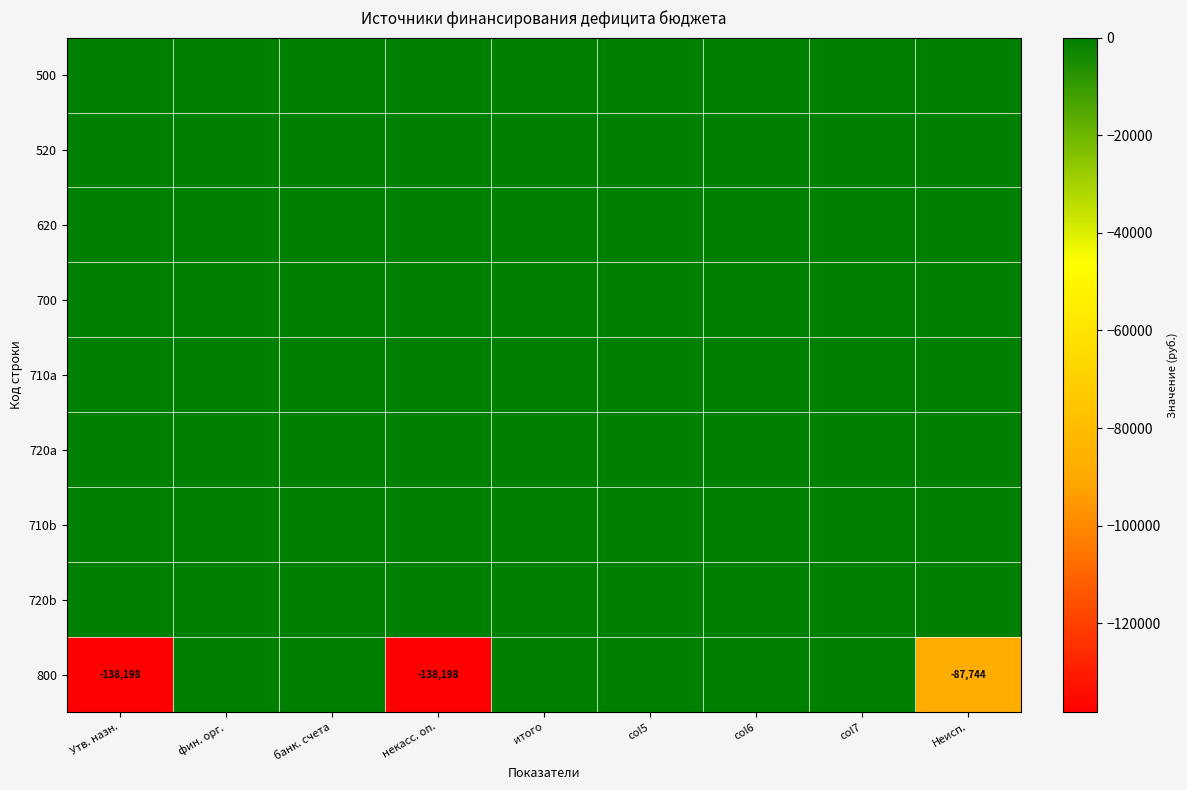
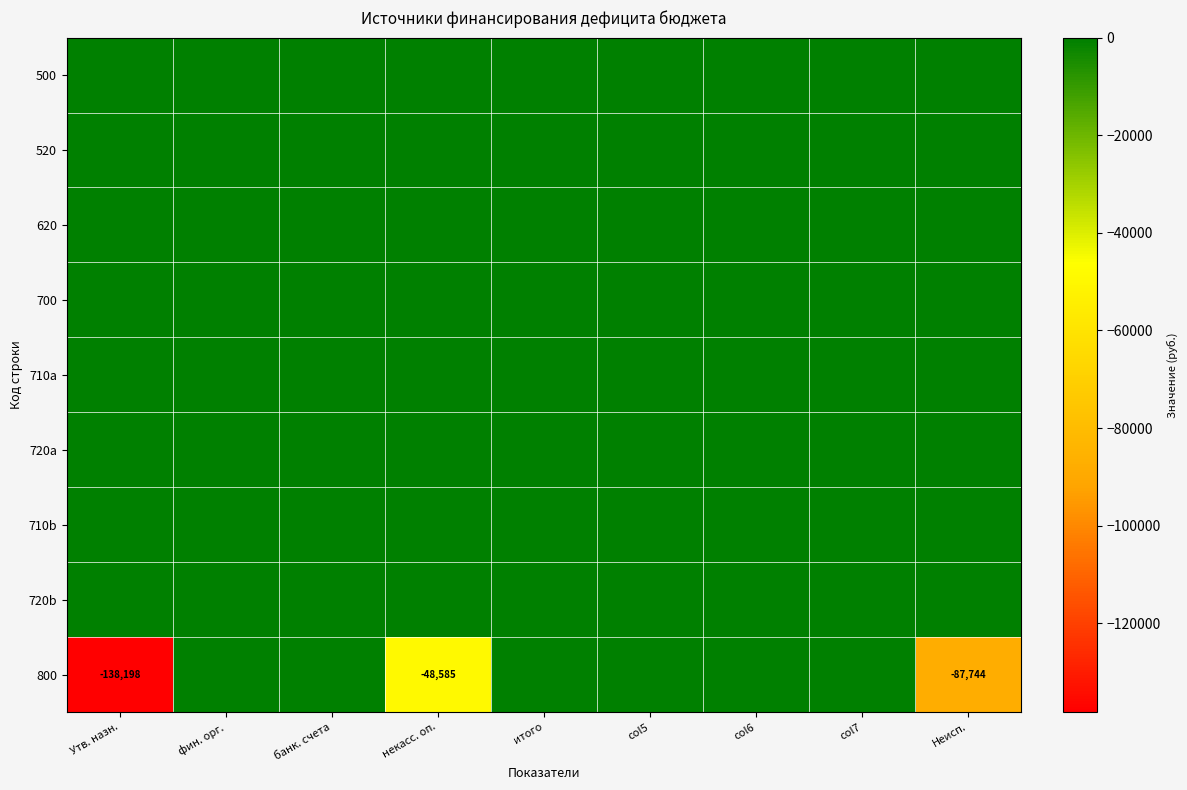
  {
    "800": {
      "Утв. назн.": "-138,198",
-     "некасс. оп.": "-138,198",
+     "некасс. оп.": "-48,585",
      "Неисп.": "-87,744"
    }
  }
